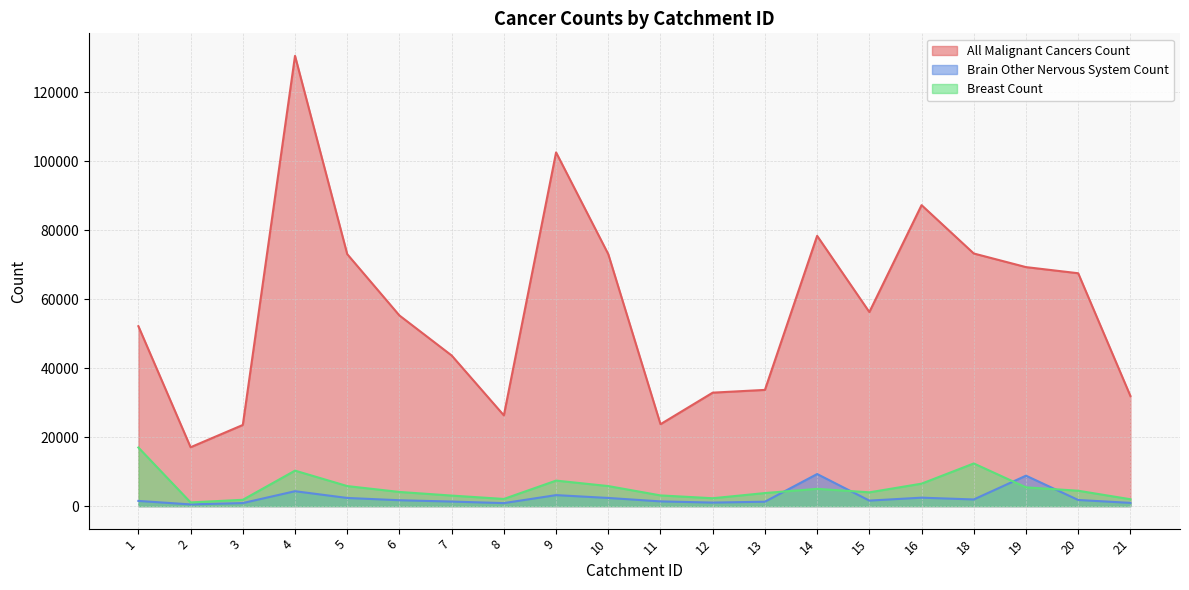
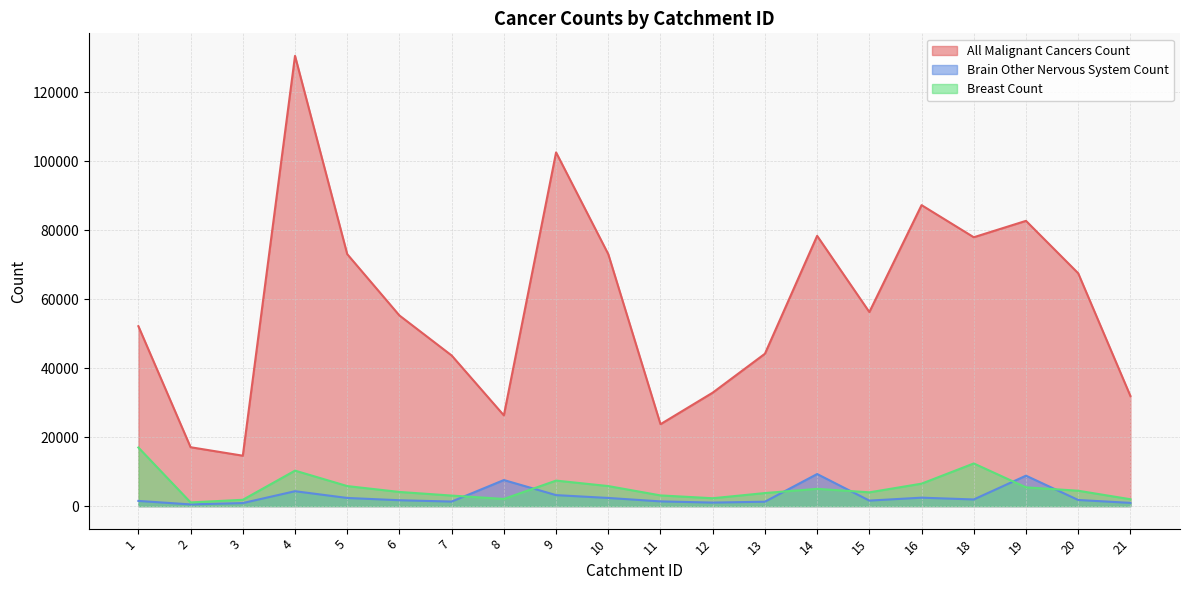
  {
    "All Malignant Cancers Count": {
      "1": 52000,
      "2": 17000,
-     "3": 24000,
+     "3": 15000,
      "4": 131000,
      "5": 73000,
      "6": 55000,
      "7": 44000,
      "8": 26000,
      "9": 103000,
      "10": 73000,
      "11": 24000,
      "12": 33000,
-     "13": 34000,
+     "13": 44000,
      "14": 78000,
      "15": 56000,
      "16": 87000,
-     "18": 73000,
-     "19": 69000,
+     "18": 78000,
+     "19": 83000,
      "20": 68000,
      "21": 32000
    },
    "Brain Other Nervous System Count": {
      "1": 2000,
      "3": 1000,
      "4": 4000,
      "5": 2000,
      "6": 2000,
      "7": 1000,
-     "8": 1000,
+     "8": 8000,
      "9": 3000,
      "10": 2000,
      "11": 1000,
      "12": 1000,
      "13": 1000,
      "14": 9000,
      "15": 2000,
      "16": 2000,
      "18": 2000,
      "19": 9000,
      "20": 2000,
      "21": 1000
    },
    "Breast Count": {
      "1": 17000,
      "3": 2000,
      "4": 10000,
      "5": 6000,
      "6": 4000,
      "7": 3000,
      "8": 2000,
      "9": 7000,
      "10": 6000,
      "11": 3000,
      "12": 2000,
      "13": 4000,
      "14": 5000,
      "15": 4000,
      "16": 7000,
      "18": 12000,
      "19": 5000,
      "20": 4000,
      "21": 2000
    }
  }
